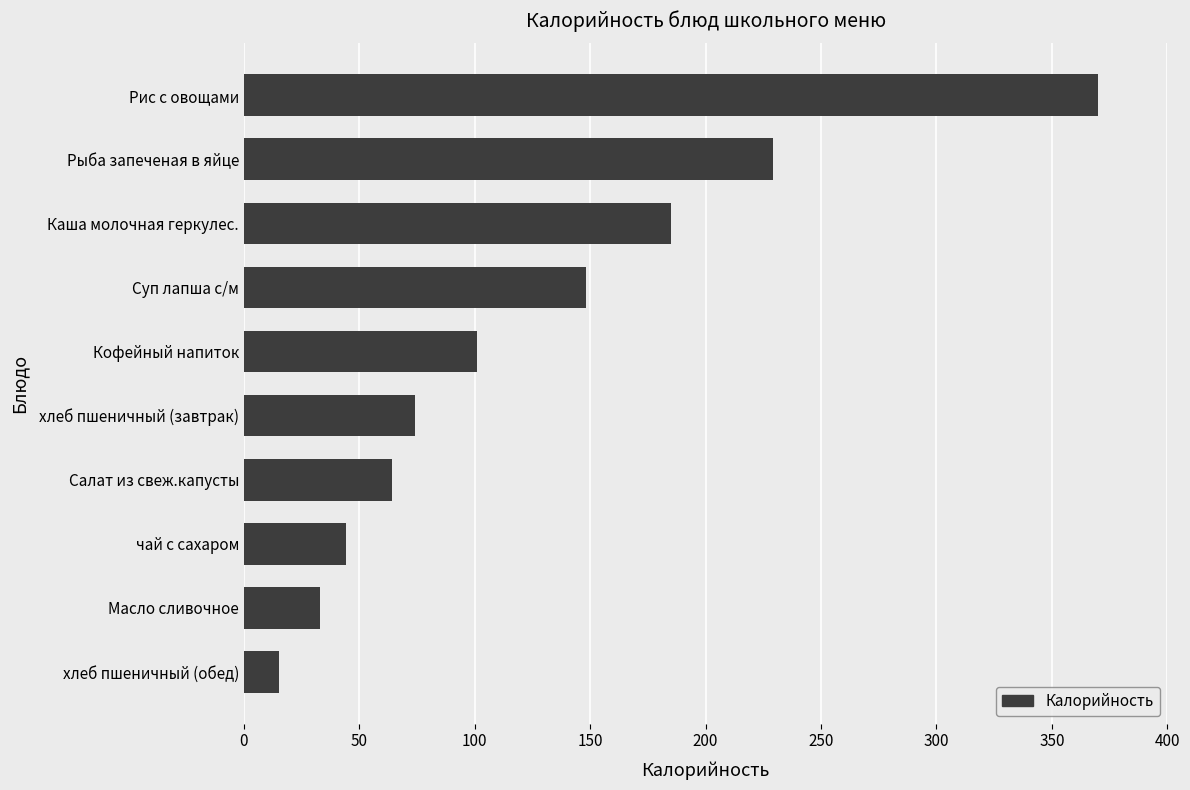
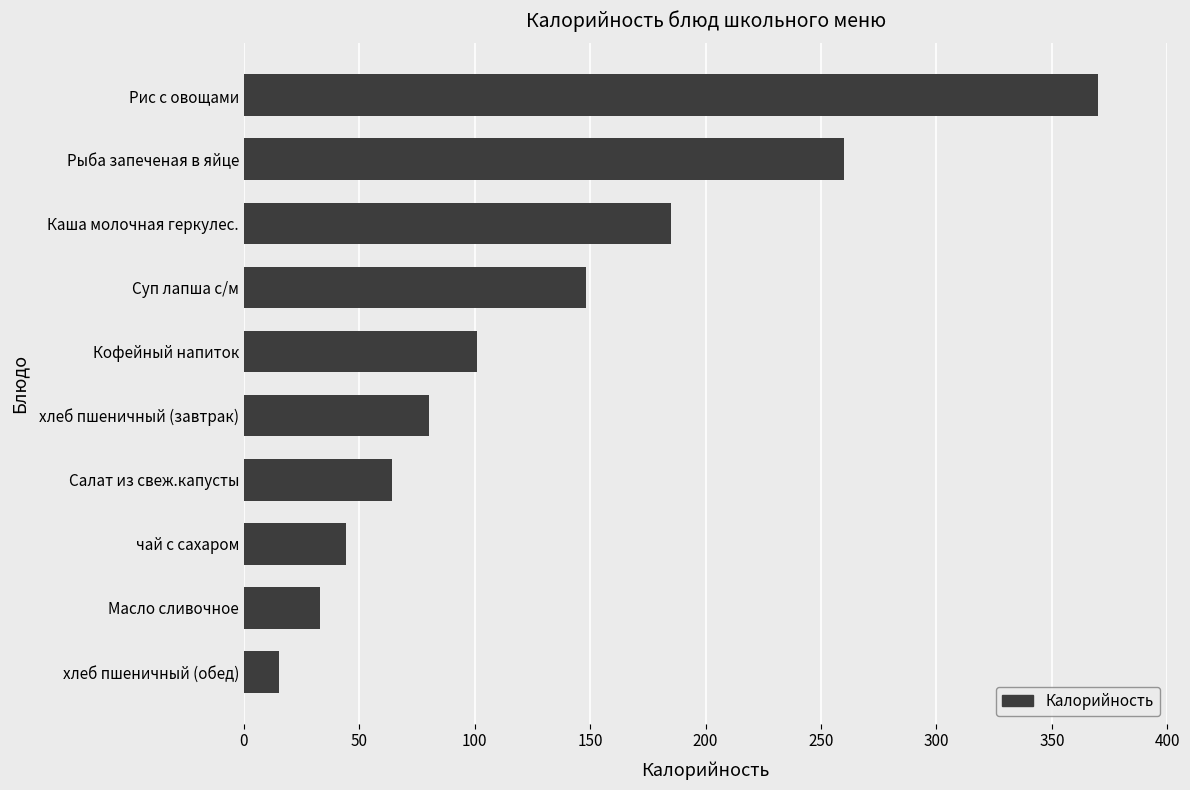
  {
    "Рис с овощами": 370,
-   "Рыба запеченая в яйце": 229,
+   "Рыба запеченая в яйце": 260,
    "Каша молочная геркулес.": 185,
    "Суп лапша с/м": 148,
    "Кофейный напиток": 101,
-   "хлеб пшеничный (завтрак)": 74,
+   "хлеб пшеничный (завтрак)": 80,
    "Салат из свеж.капусты": 64,
    "чай с сахаром": 44,
    "Масло сливочное": 33,
    "хлеб пшеничный (обед)": 15
  }
